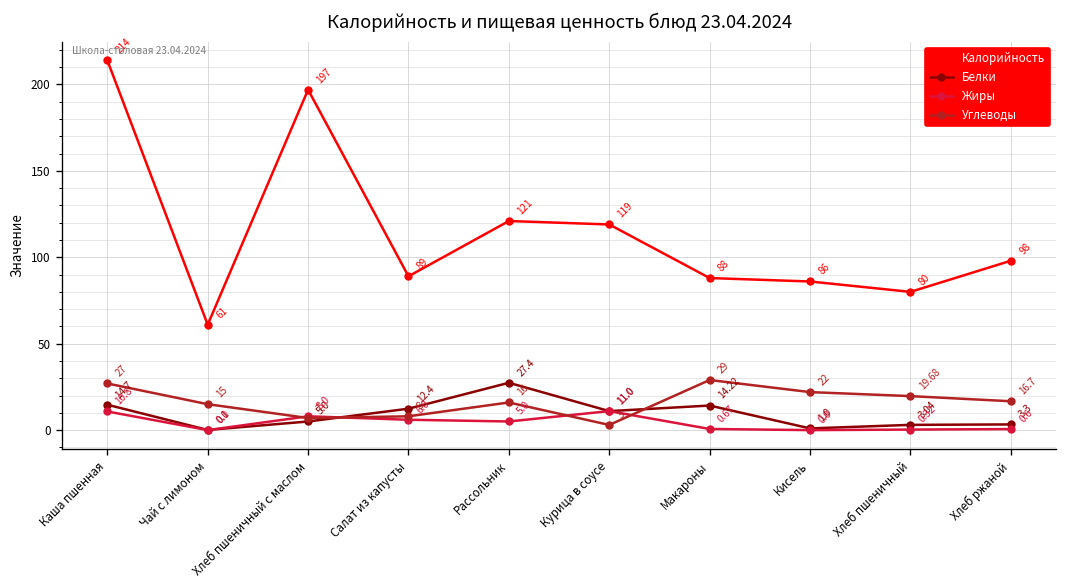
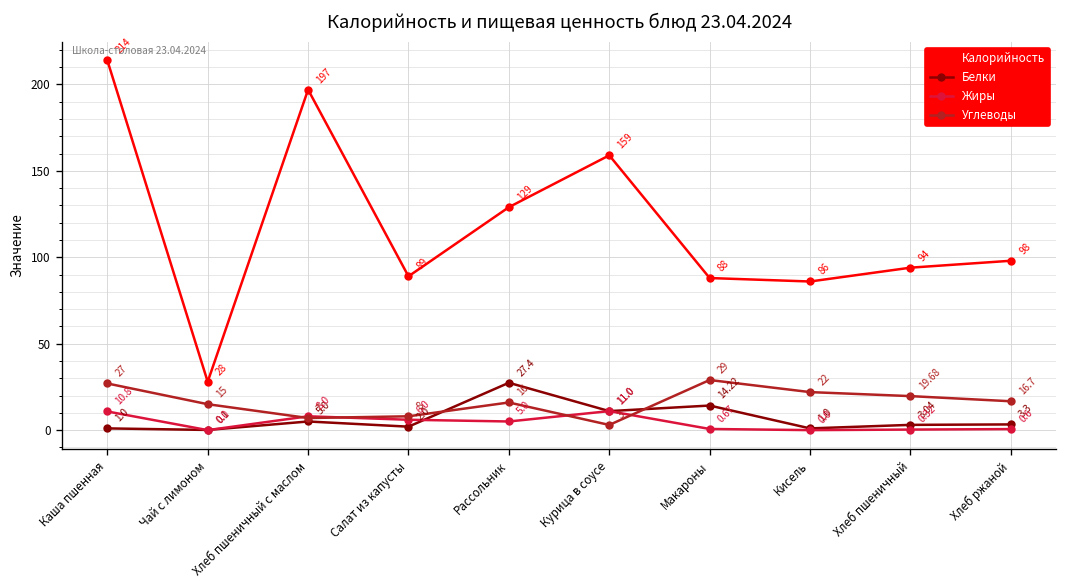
  {
    "Калорийность": {
-     "Чай с лимоном": 61,
+     "Чай с лимоном": 28,
      "Хлеб пшеничный с маслом": 197,
      "Салат из капусты": 89,
-     "Рассольник": 121,
-     "Курица в соусе": 119,
+     "Рассольник": 129,
+     "Курица в соусе": 159,
      "Макароны": 88,
      "Кисель": 86,
-     "Хлеб пшеничный": 80,
+     "Хлеб пшеничный": 94,
      "Хлеб ржаной": 98
    },
    "Белки": {
-     "Каша пшенная": 14.7,
-     "Салат из капусты": 12.4,
+     "Каша пшенная": 1.0,
+     "Салат из капусты": 2.0,
      "Рассольник": 27.4,
      "Макароны": 14.22
    }
  }
